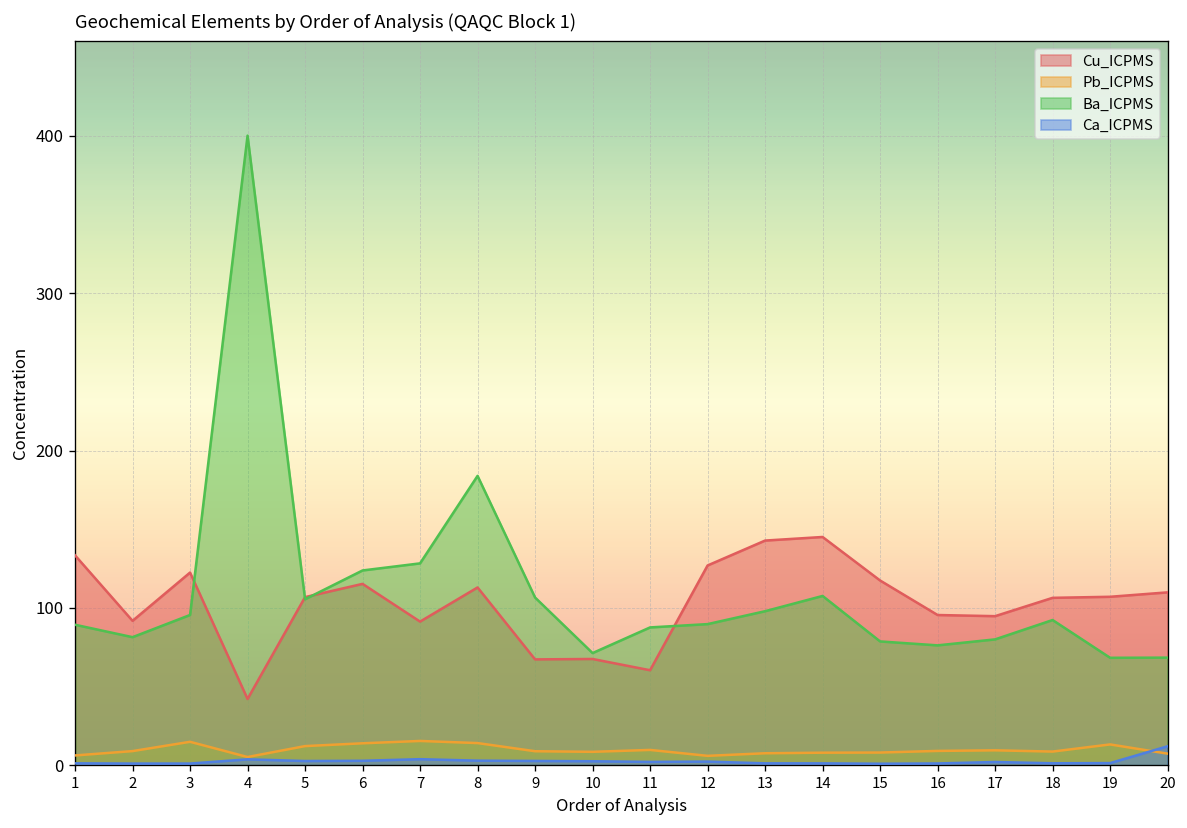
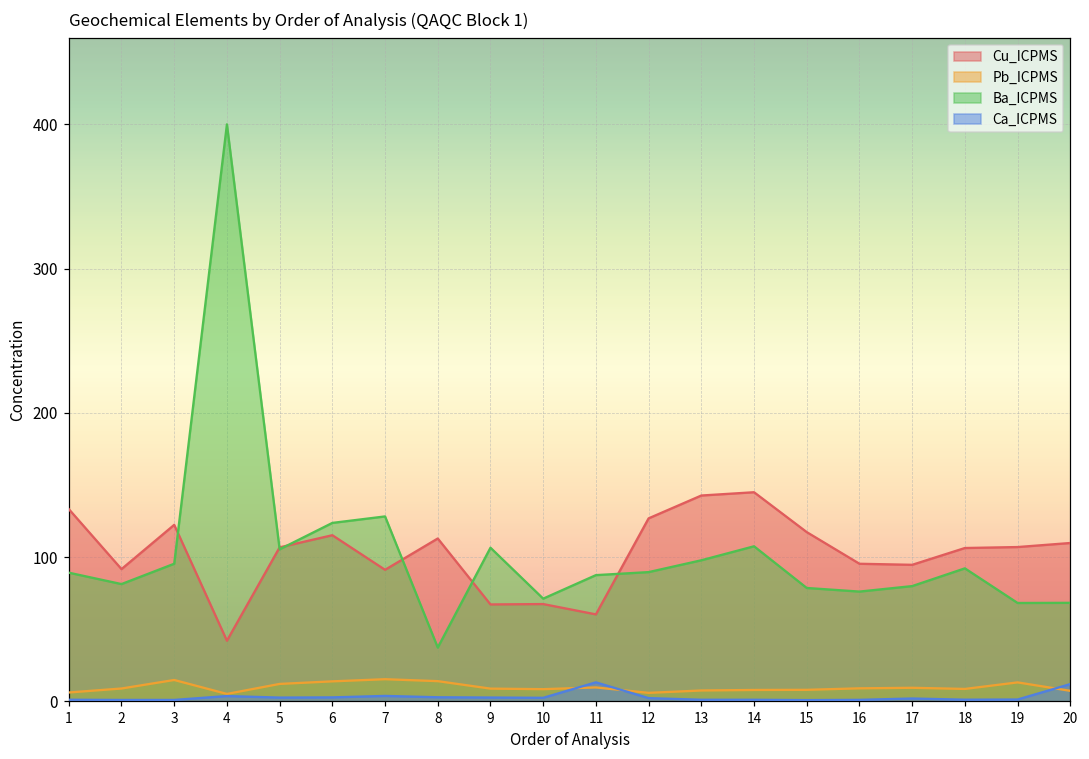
  {
    "Cu_ICPMS": {
      "1": 133,
      "2": 92,
      "3": 122,
      "4": 42,
      "6": 115,
      "7": 91,
      "8": 113,
      "9": 67,
      "10": 68,
      "11": 60,
      "12": 127,
      "13": 143,
      "14": 145,
      "15": 117,
      "16": 95,
      "17": 95,
      "18": 106,
      "19": 107,
      "20": 110
    },
    "Pb_ICPMS": {
      "1": 6,
      "2": 9,
      "3": 15,
      "5": 12,
      "6": 14,
      "7": 15,
      "8": 14,
      "9": 9,
      "10": 9,
      "11": 10,
      "12": 6,
      "13": 8,
      "14": 8,
      "15": 8,
      "16": 9,
      "17": 10,
      "18": 9,
      "19": 13,
      "20": 7
    },
    "Ba_ICPMS": {
      "1": 89,
      "2": 81,
      "3": 96,
      "4": 400,
      "6": 124,
      "7": 128,
-     "8": 184,
+     "8": 37,
      "9": 107,
      "10": 71,
      "11": 88,
      "12": 90,
      "13": 98,
      "14": 108,
      "15": 79,
      "16": 76,
      "17": 80,
      "18": 92,
      "19": 68,
      "20": 68
    },
    "Ca_ICPMS": {
      "1": 1,
      "2": 1,
      "3": 1,
      "5": 3,
      "6": 3,
      "7": 4,
      "8": 3,
      "9": 3,
      "10": 3,
-     "11": 2,
+     "11": 13,
      "12": 2,
      "13": 1,
      "14": 1,
      "15": 1,
      "16": 1,
      "17": 2,
      "18": 1,
      "19": 1,
      "20": 12
    }
  }
